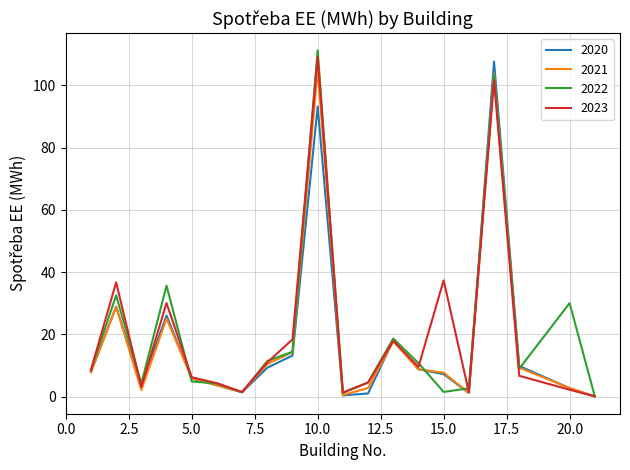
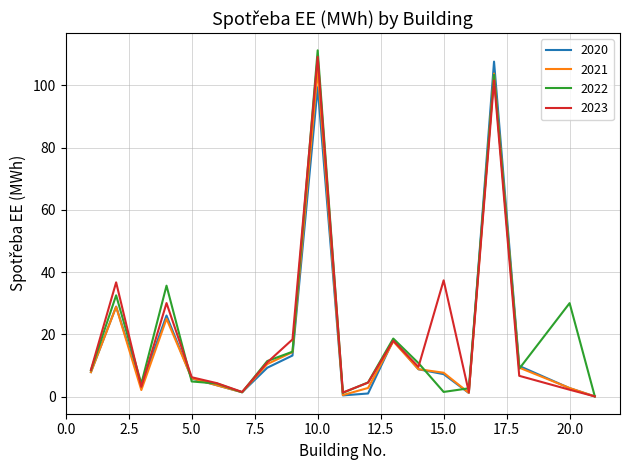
  {
    "2020": {
-     "10.0": 93
+     "10.0": 99
    },
    "2021": {
      "10.0": 105
    },
    "2022": {
      "5.0": 5,
      "10.0": 111,
      "15.0": 2,
      "20.0": 30
    },
    "2023": {
      "10.0": 109,
      "15.0": 37
    }
  }
